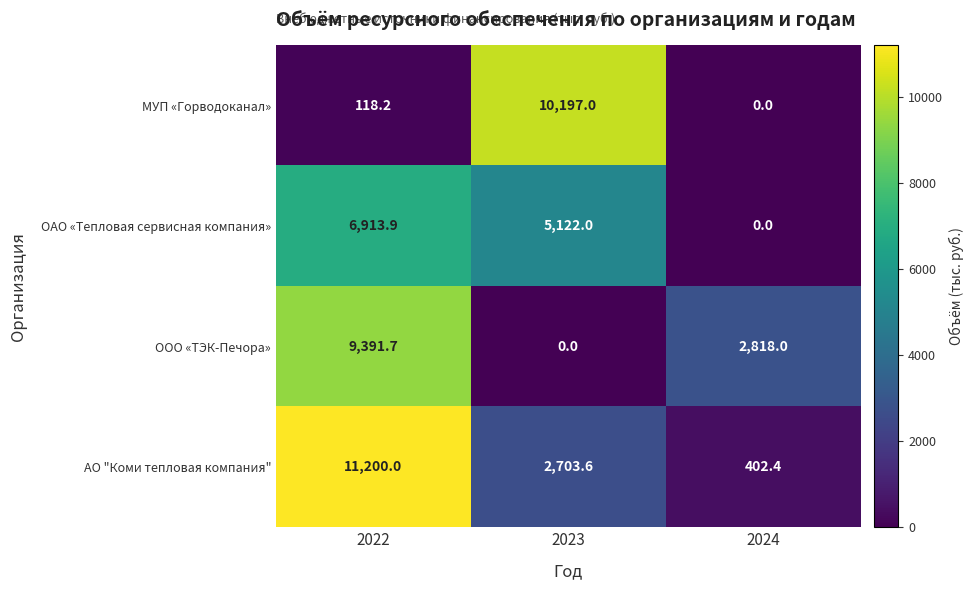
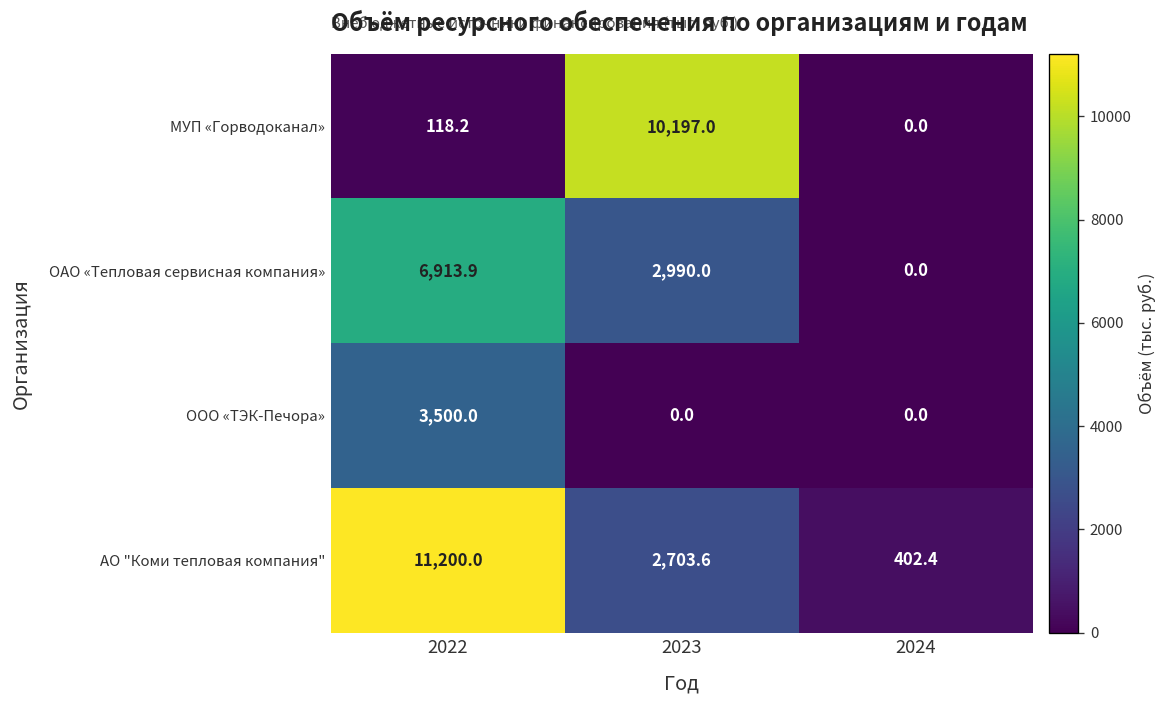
  {
    "МУП «Горводоканал»": {
      "2022": "118.2",
      "2023": "10,197.0",
      "2024": "0.0"
    },
    "ОАО «Тепловая сервисная компания»": {
      "2022": "6,913.9",
-     "2023": "5,122.0",
+     "2023": "2,990.0",
      "2024": "0.0"
    },
    "ООО «ТЭК-Печора»": {
-     "2022": "9,391.7",
+     "2022": "3,500.0",
      "2023": "0.0",
-     "2024": "2,818.0"
+     "2024": "0.0"
    },
    "АО \"Коми тепловая компания\"": {
      "2022": "11,200.0",
      "2023": "2,703.6",
      "2024": "402.4"
    }
  }
